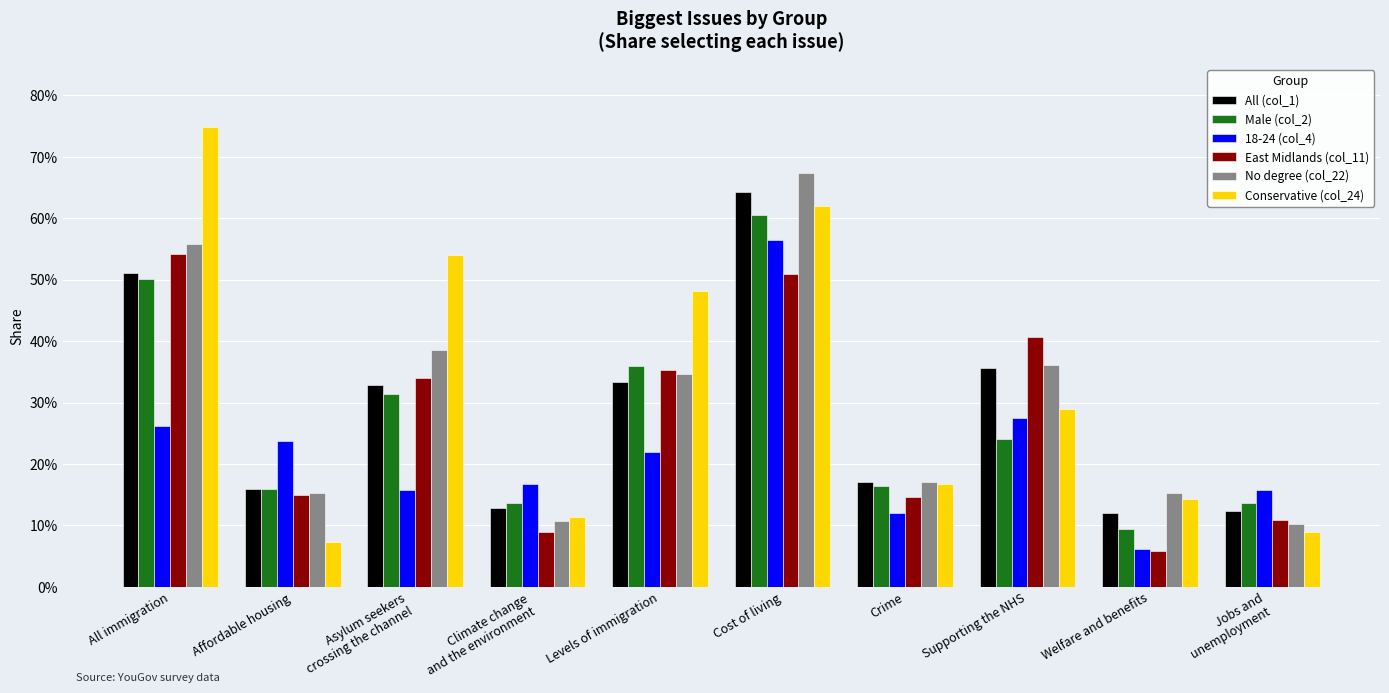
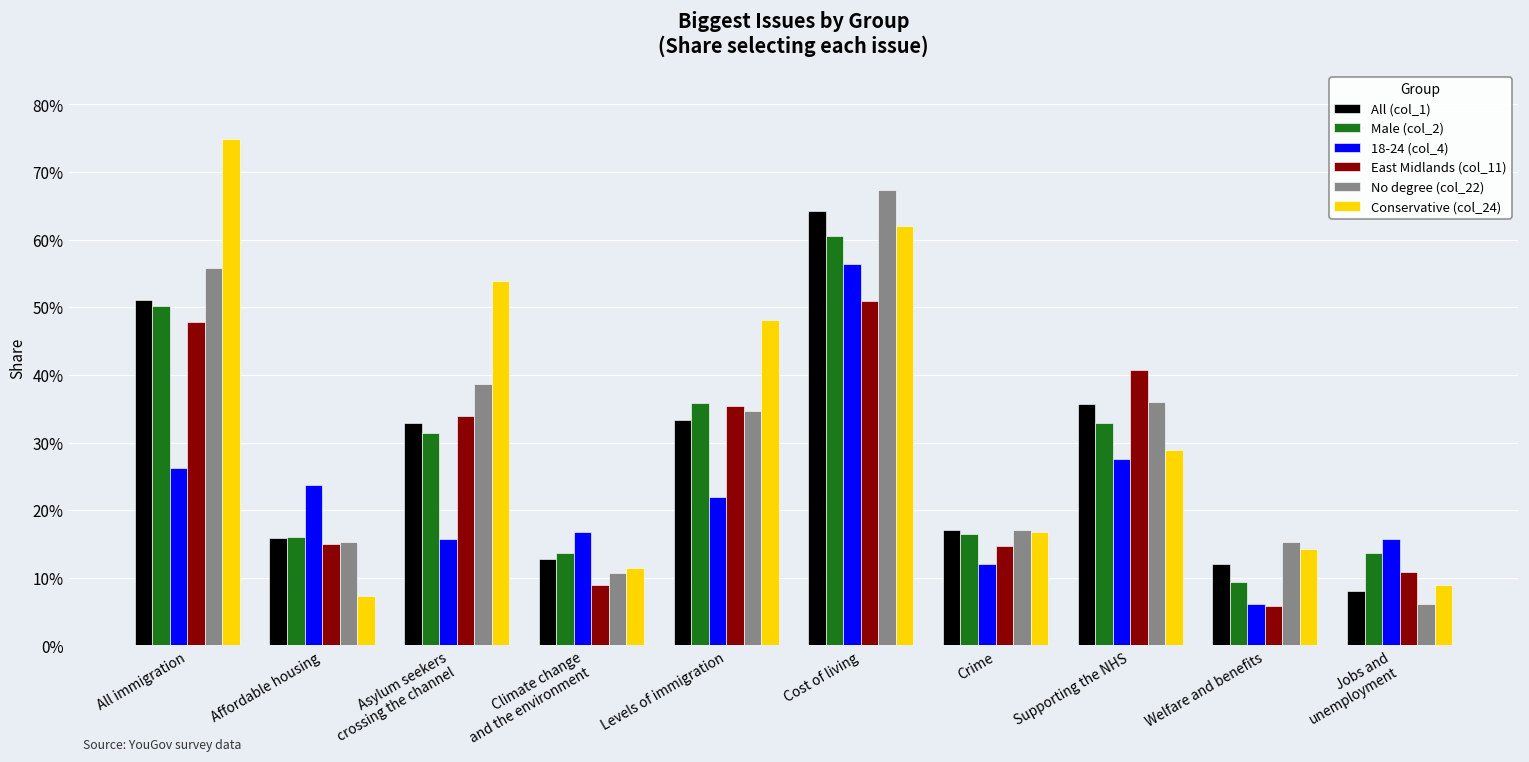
  {
    "All (col_1)": {
      "All immigration": "51%",
      "Affordable housing": "16%",
      "Asylum seekers crossing the channel": "33%",
      "Climate change and the environment": "13%",
      "Levels of immigration": "33%",
      "Cost of living": "64%",
      "Crime": "17%",
      "Supporting the NHS": "36%",
      "Welfare and benefits": "12%",
-     "Jobs and unemployment": "12%"
+     "Jobs and unemployment": "8%"
    },
    "Male (col_2)": {
      "All immigration": "50%",
      "Affordable housing": "16%",
      "Asylum seekers crossing the channel": "31%",
      "Climate change and the environment": "14%",
      "Levels of immigration": "36%",
      "Cost of living": "61%",
      "Crime": "17%",
-     "Supporting the NHS": "24%",
+     "Supporting the NHS": "33%",
      "Welfare and benefits": "9%",
      "Jobs and unemployment": "14%"
    },
    "18-24 (col_4)": {
      "All immigration": "26%",
      "Affordable housing": "24%",
      "Asylum seekers crossing the channel": "16%",
      "Climate change and the environment": "17%",
      "Levels of immigration": "22%",
      "Cost of living": "56%",
      "Crime": "12%",
      "Supporting the NHS": "27%",
      "Welfare and benefits": "6%",
      "Jobs and unemployment": "16%"
    },
    "East Midlands (col_11)": {
-     "All immigration": "54%",
+     "All immigration": "48%",
      "Affordable housing": "15%",
      "Asylum seekers crossing the channel": "34%",
      "Climate change and the environment": "9%",
      "Levels of immigration": "35%",
      "Cost of living": "51%",
      "Crime": "15%",
      "Supporting the NHS": "41%",
      "Welfare and benefits": "6%",
      "Jobs and unemployment": "11%"
    },
    "No degree (col_22)": {
      "All immigration": "56%",
      "Affordable housing": "15%",
      "Asylum seekers crossing the channel": "39%",
      "Climate change and the environment": "11%",
      "Levels of immigration": "35%",
      "Cost of living": "67%",
      "Crime": "17%",
      "Supporting the NHS": "36%",
      "Welfare and benefits": "15%",
-     "Jobs and unemployment": "10%"
+     "Jobs and unemployment": "6%"
    },
    "Conservative (col_24)": {
      "All immigration": "75%",
      "Affordable housing": "7%",
      "Asylum seekers crossing the channel": "54%",
      "Climate change and the environment": "11%",
      "Levels of immigration": "48%",
      "Cost of living": "62%",
      "Crime": "17%",
      "Supporting the NHS": "29%",
      "Welfare and benefits": "14%",
      "Jobs and unemployment": "9%"
    }
  }
